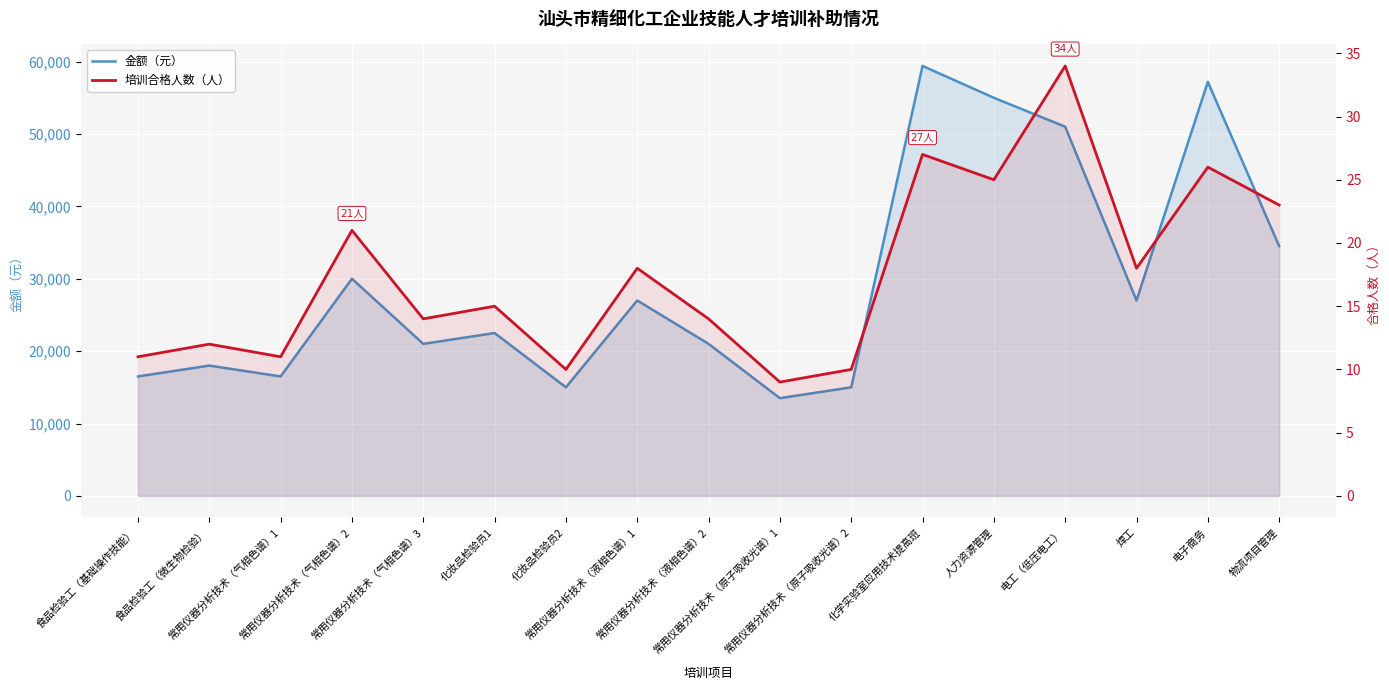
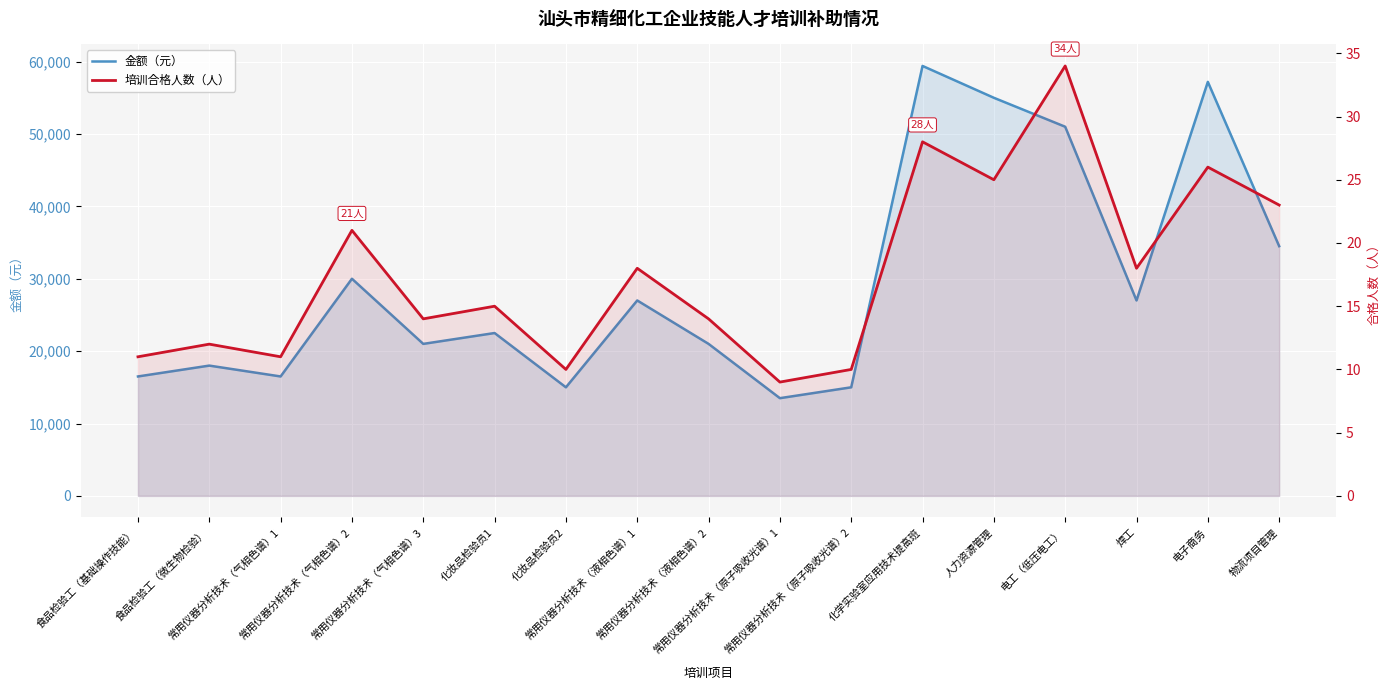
  {
    "培训合格人数（人）": {
-     "化学实验室应用技术提高班": "27人"
+     "化学实验室应用技术提高班": "28人"
    }
  }
